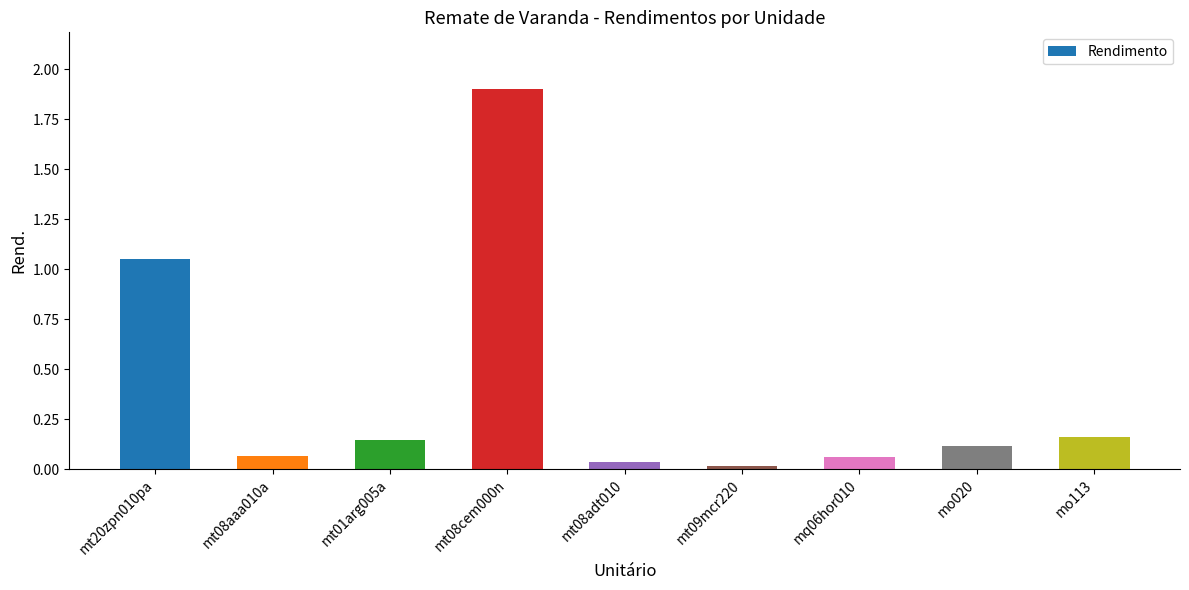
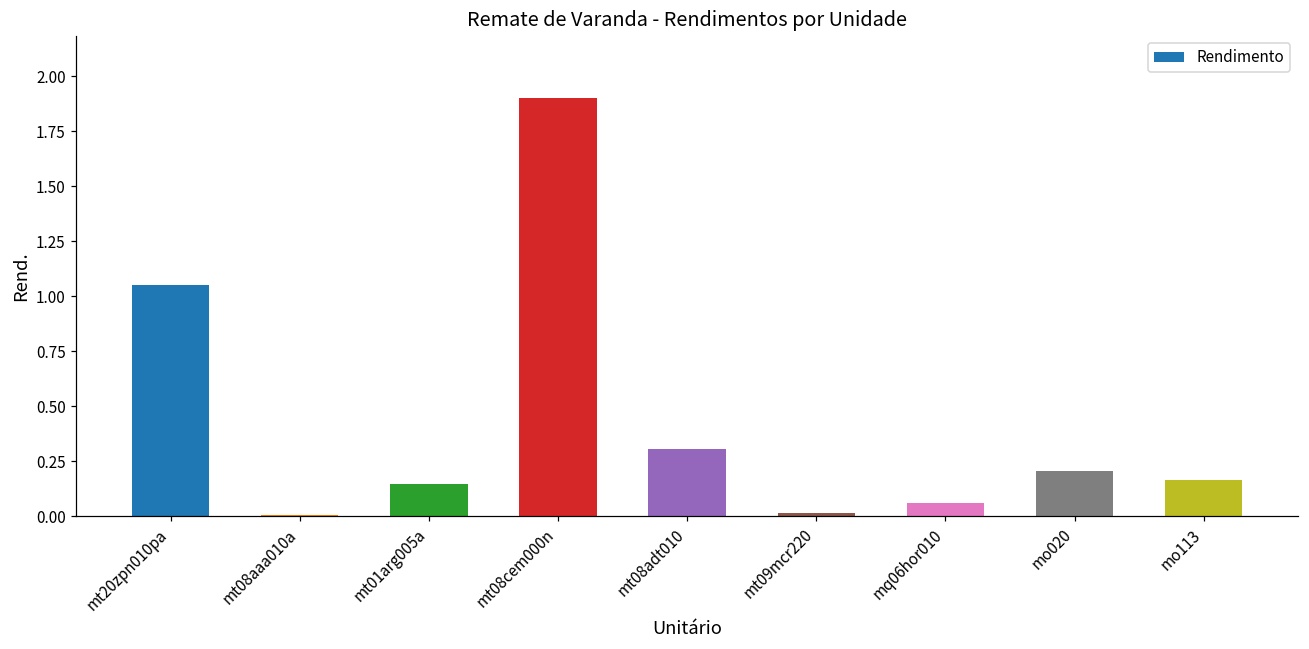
  {
    "mt20zpn010pa": 1.05,
-   "mt08aaa010a": 0.07,
+   "mt08aaa010a": 0.01,
    "mt01arg005a": 0.15,
    "mt08cem000n": 1.90,
-   "mt08adt010": 0.04,
+   "mt08adt010": 0.31,
    "mt09mcr220": 0.02,
    "mq06hor010": 0.06,
-   "mo020": 0.12,
+   "mo020": 0.20,
    "mo113": 0.16
  }
